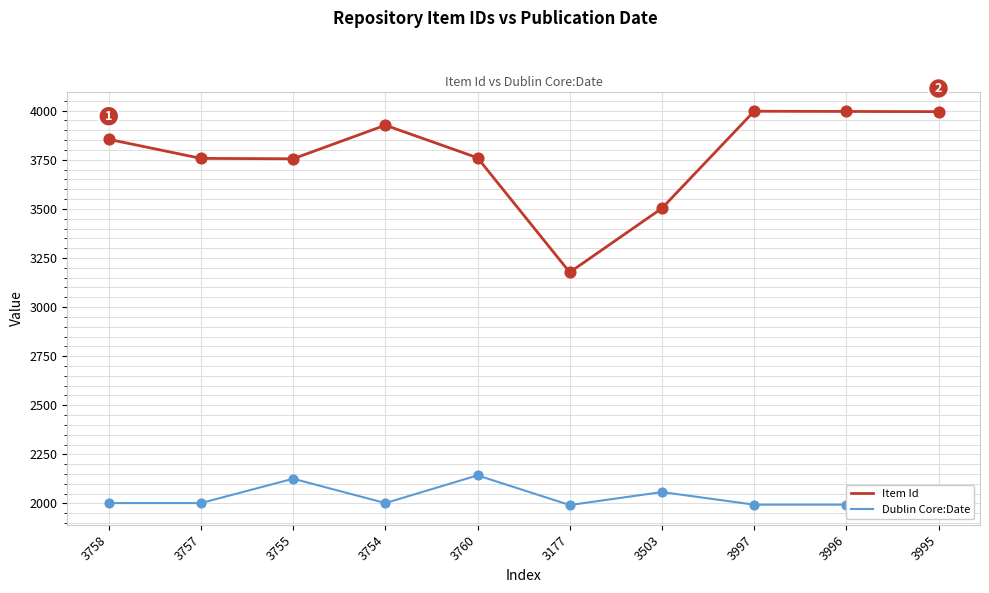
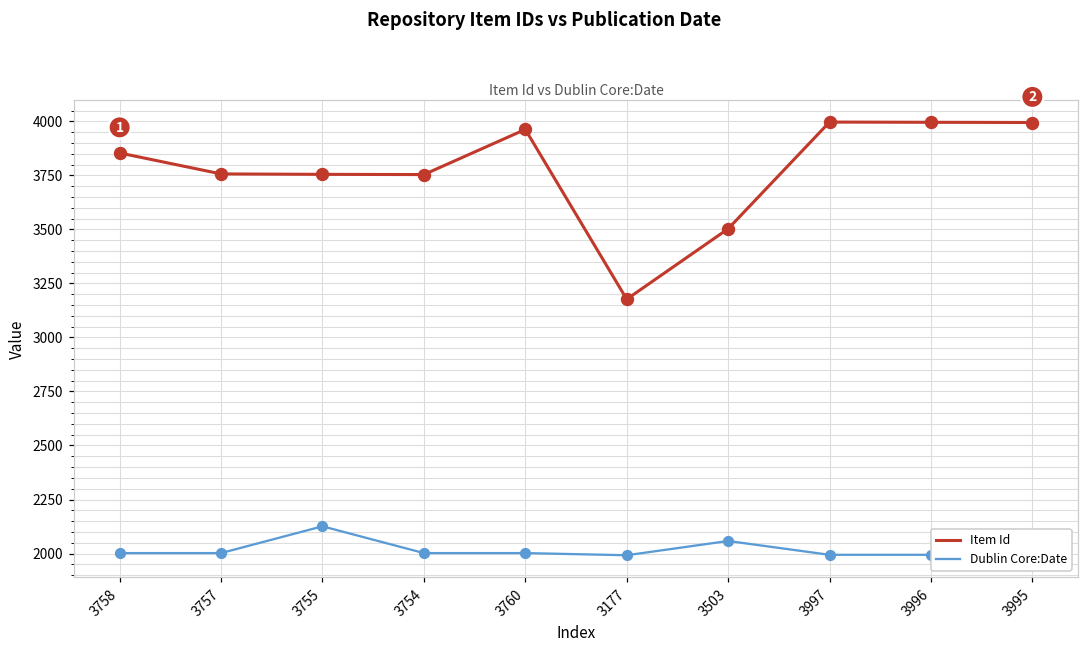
  {
    "Item Id": {
      "3757": 3760,
      "3755": 3760,
-     "3754": 3930,
-     "3760": 3760,
+     "3754": 3750,
+     "3760": 3960,
      "3177": 3180,
      "3503": 3500,
      "3997": 4000,
      "3996": 4000
    },
    "Dublin Core:Date": {
      "3758": 2000,
      "3757": 2000,
      "3755": 2130,
      "3754": 2000,
-     "3760": 2140,
+     "3760": 2000,
      "3177": 1990,
      "3503": 2060,
      "3997": 1990
    }
  }
